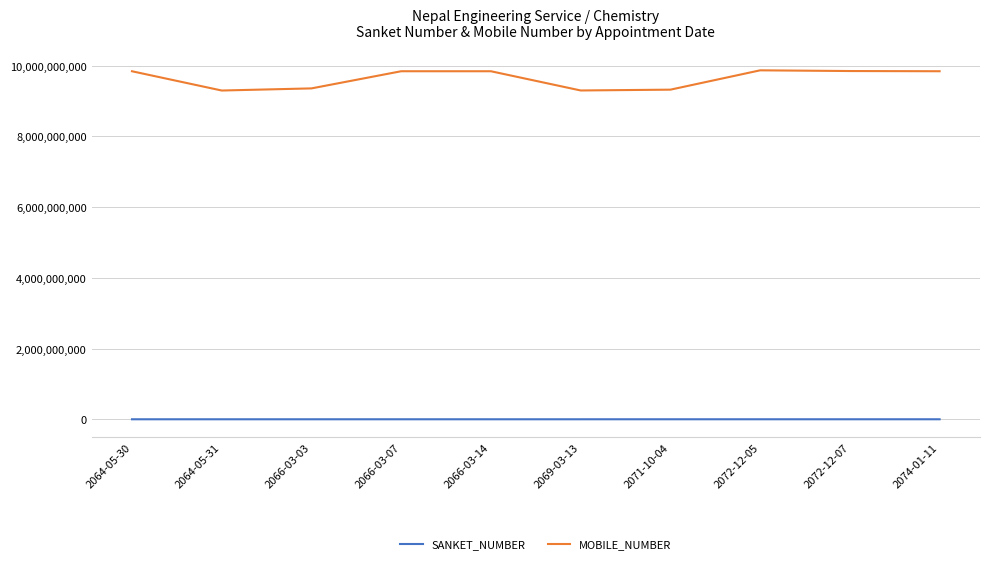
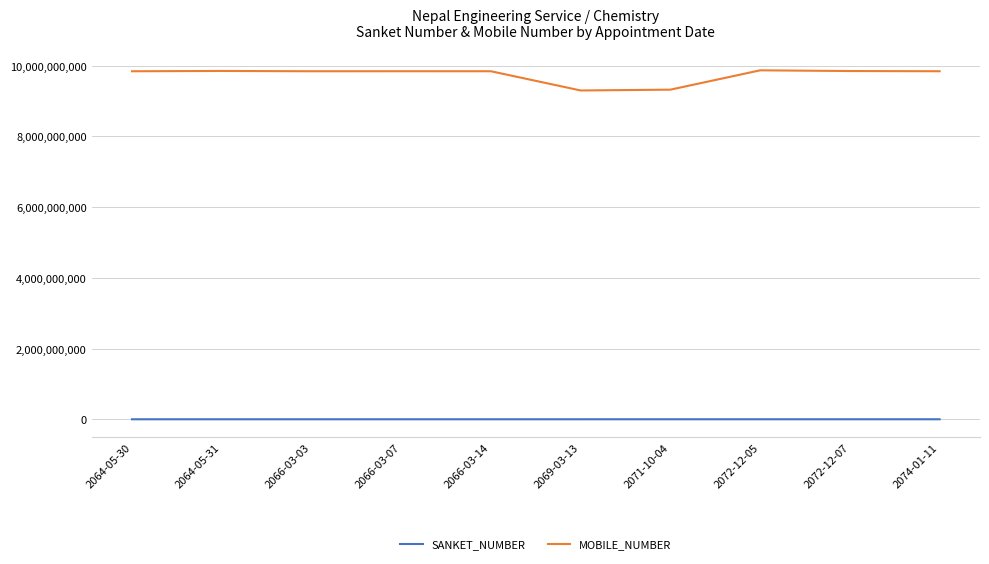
  {
    "SANKET_NUMBER": {
      "2064-05-30": "0",
      "2064-05-31": "0",
      "2066-03-03": "0",
      "2066-03-07": "0",
      "2066-03-14": "0",
      "2069-03-13": "0",
      "2071-10-04": "0",
      "2072-12-05": "0",
      "2072-12-07": "0",
      "2074-01-11": "0"
    },
    "MOBILE_NUMBER": {
      "2064-05-30": "9,800,000,000",
-     "2064-05-31": "9,300,000,000",
-     "2066-03-03": "9,400,000,000",
+     "2064-05-31": "9,800,000,000",
+     "2066-03-03": "9,800,000,000",
      "2066-03-07": "9,800,000,000",
      "2066-03-14": "9,800,000,000",
      "2069-03-13": "9,300,000,000",
      "2071-10-04": "9,300,000,000",
      "2072-12-05": "9,900,000,000",
      "2072-12-07": "9,800,000,000",
      "2074-01-11": "9,800,000,000"
    }
  }
